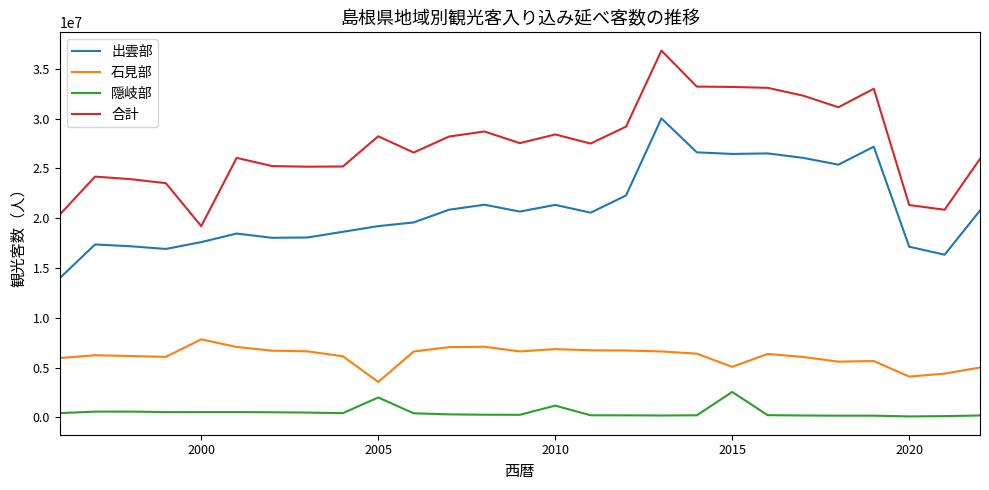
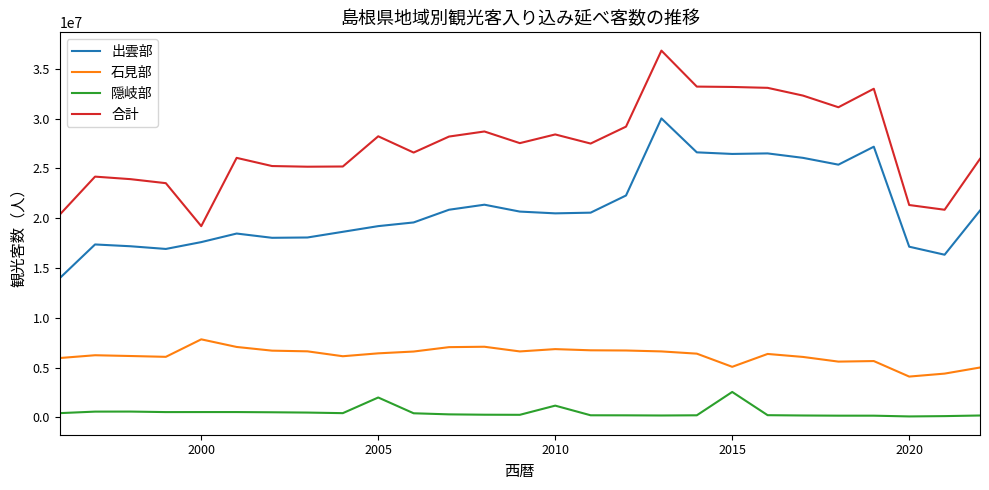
  {
    "出雲部": {
      "2000": 18000000,
      "2005": 19000000,
-     "2010": 21000000,
+     "2010": 20000000,
      "2015": 26000000,
      "2020": 17000000
    },
    "石見部": {
      "2000": 8000000,
-     "2005": 4000000,
+     "2005": 6000000,
      "2010": 7000000,
      "2015": 5000000,
      "2020": 4000000
    },
    "隠岐部": {
      "2000": 1000000,
      "2005": 2000000,
      "2010": 1000000,
      "2015": 3000000,
      "2020": 0
    },
    "合計": {
      "2000": 19000000,
      "2005": 28000000,
      "2010": 28000000,
      "2015": 33000000,
      "2020": 21000000
    }
  }
